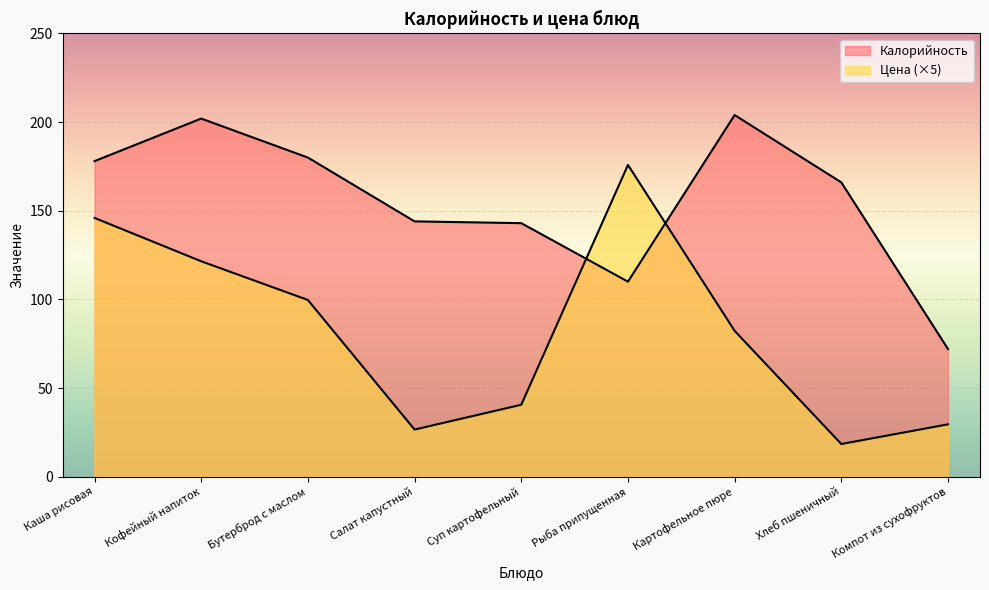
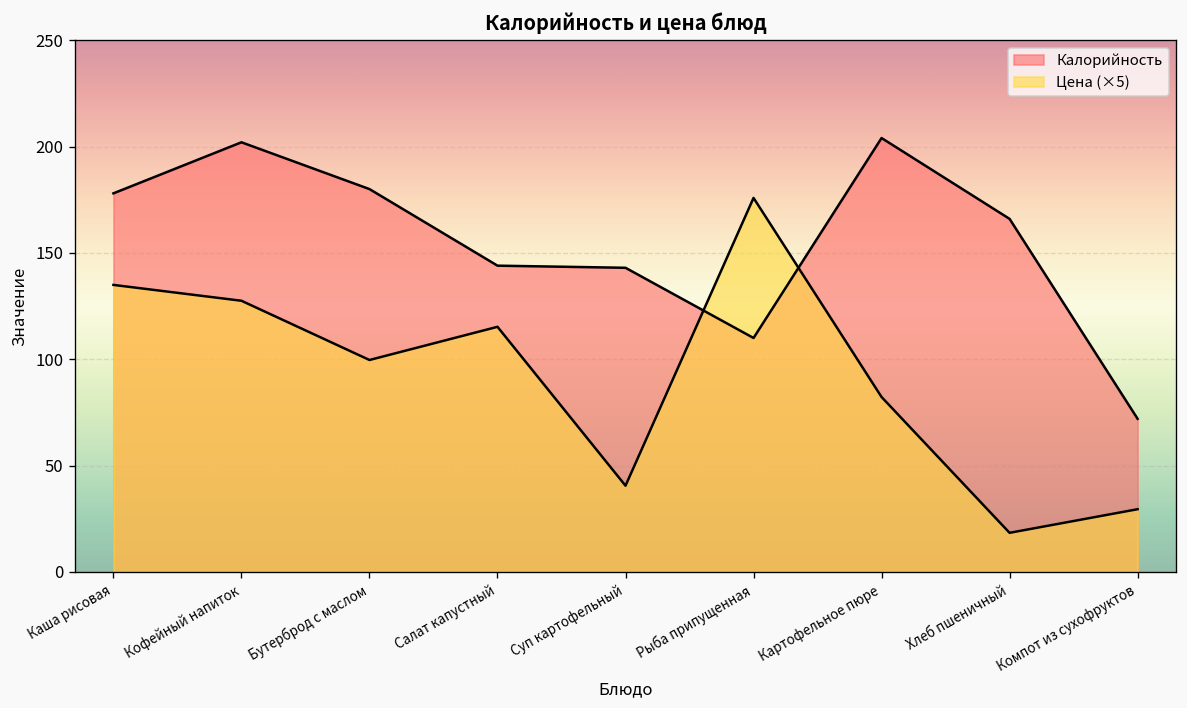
  {
    "Калорийность": {
      "Каша рисовая": 178,
      "Кофейный напиток": 202,
      "Бутерброд с маслом": 180,
      "Салат капустный": 144,
      "Суп картофельный": 143,
      "Рыба припущенная": 110,
      "Картофельное пюре": 204,
      "Хлеб пшеничный": 166,
      "Компот из сухофруктов": 72
    },
    "Цена (×5)": {
-     "Каша рисовая": 146,
-     "Кофейный напиток": 122,
+     "Каша рисовая": 135,
+     "Кофейный напиток": 128,
      "Бутерброд с маслом": 100,
-     "Салат капустный": 27,
+     "Салат капустный": 115,
      "Суп картофельный": 41,
      "Рыба припущенная": 176,
      "Картофельное пюре": 82,
      "Хлеб пшеничный": 18,
      "Компот из сухофруктов": 30
    }
  }
